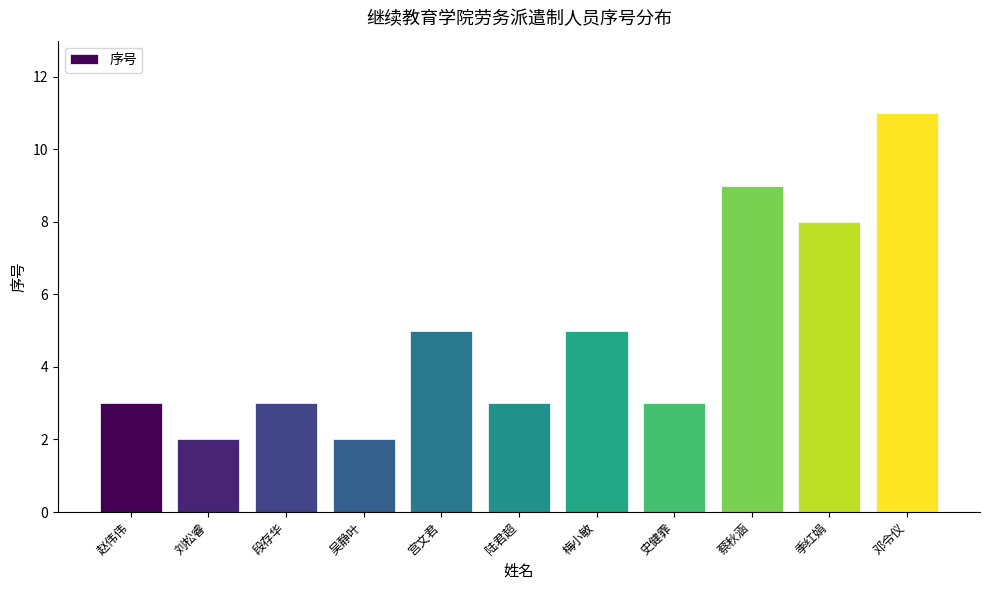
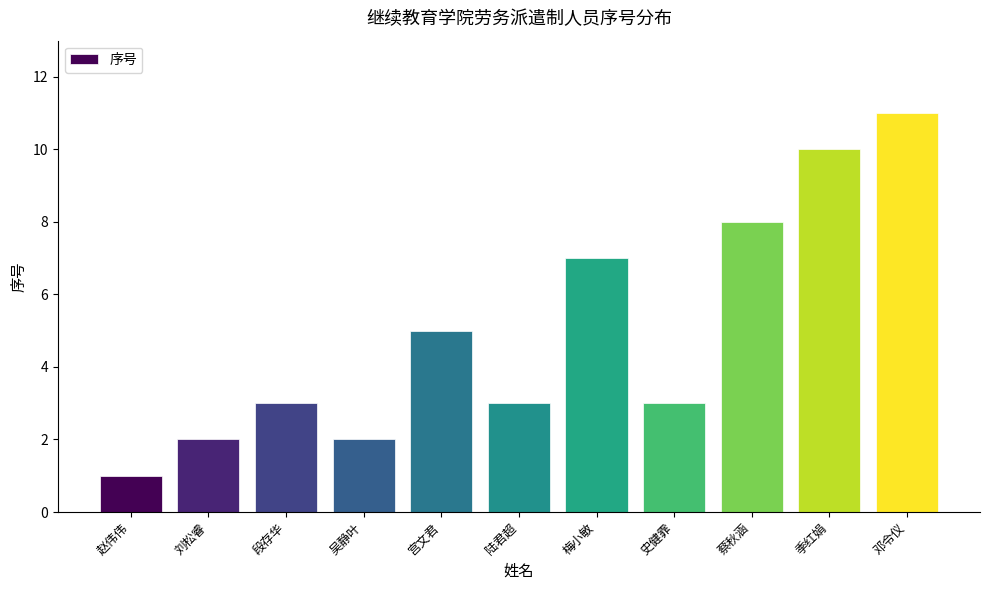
  {
-   "赵伟伟": 3,
+   "赵伟伟": 1,
    "刘松睿": 2,
    "段存华": 3,
    "吴静叶": 2,
    "宫文君": 5,
    "陆君超": 3,
-   "梅小敏": 5,
+   "梅小敏": 7,
    "史健霏": 3,
-   "蔡秋涵": 9,
-   "季红娟": 8,
+   "蔡秋涵": 8,
+   "季红娟": 10,
    "邓令仪": 11
  }
